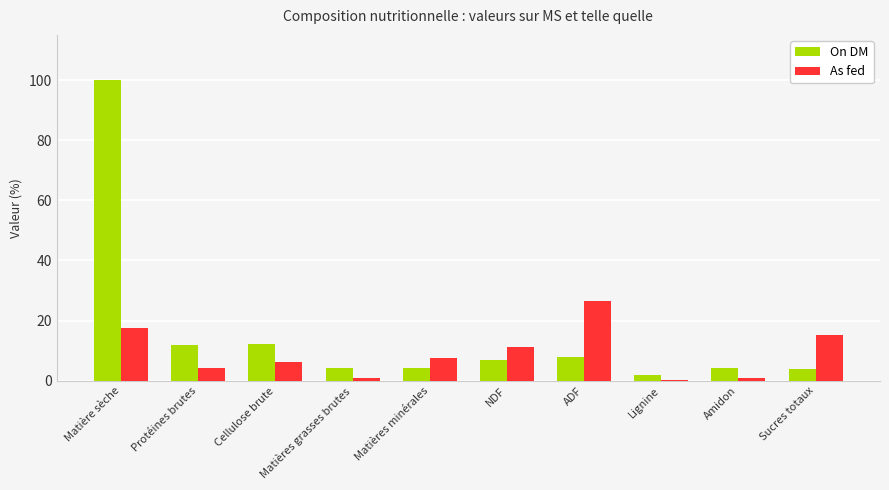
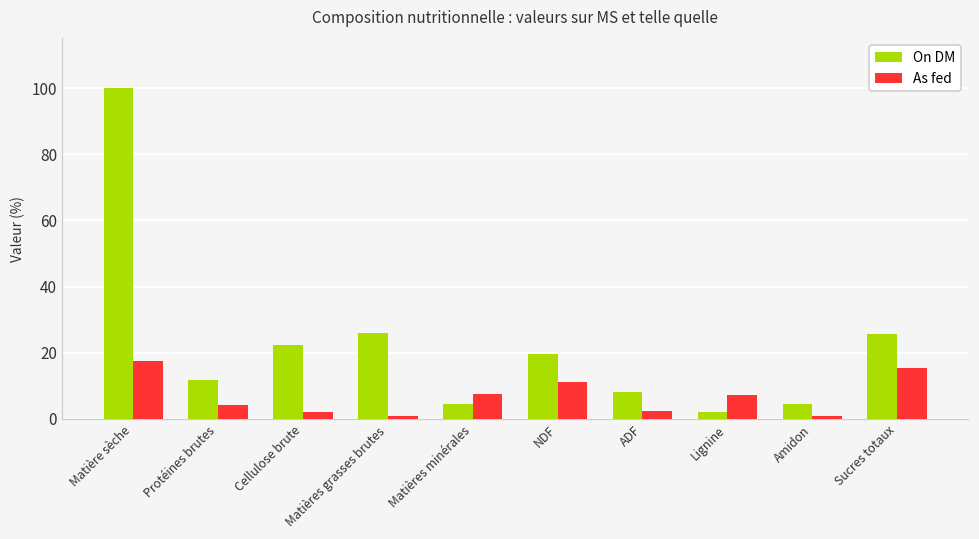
  {
    "On DM": {
      "Matière sèche": 100,
      "Protéines brutes": 12,
-     "Cellulose brute": 12,
-     "Matières grasses brutes": 4,
+     "Cellulose brute": 22,
+     "Matières grasses brutes": 26,
      "Matières minérales": 4,
-     "NDF": 7,
+     "NDF": 20,
      "ADF": 8,
      "Lignine": 2,
      "Amidon": 4,
-     "Sucres totaux": 4
+     "Sucres totaux": 26
    },
    "As fed": {
      "Matière sèche": 18,
      "Protéines brutes": 4,
-     "Cellulose brute": 6,
+     "Cellulose brute": 2,
      "Matières minérales": 8,
      "NDF": 11,
-     "ADF": 27,
-     "Lignine": 0,
+     "ADF": 3,
+     "Lignine": 7,
      "Sucres totaux": 15
    }
  }
